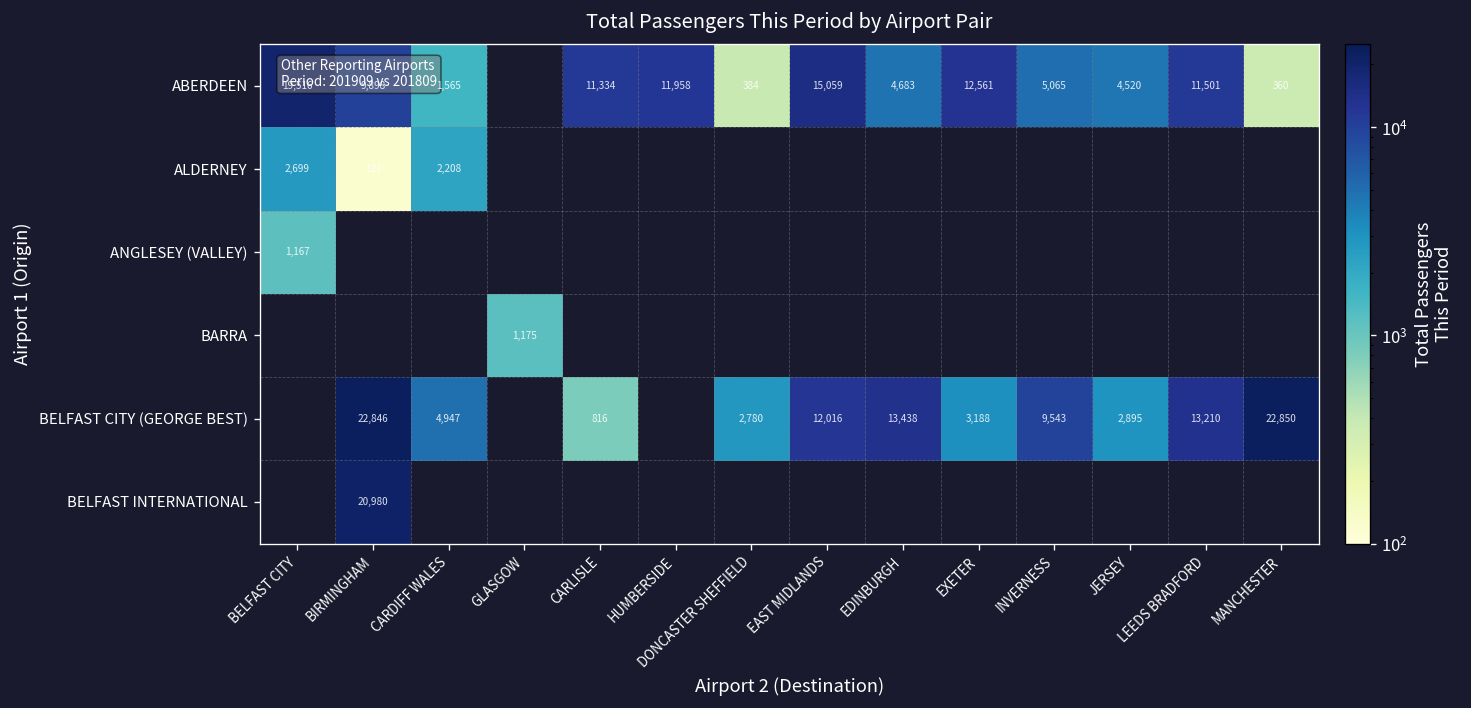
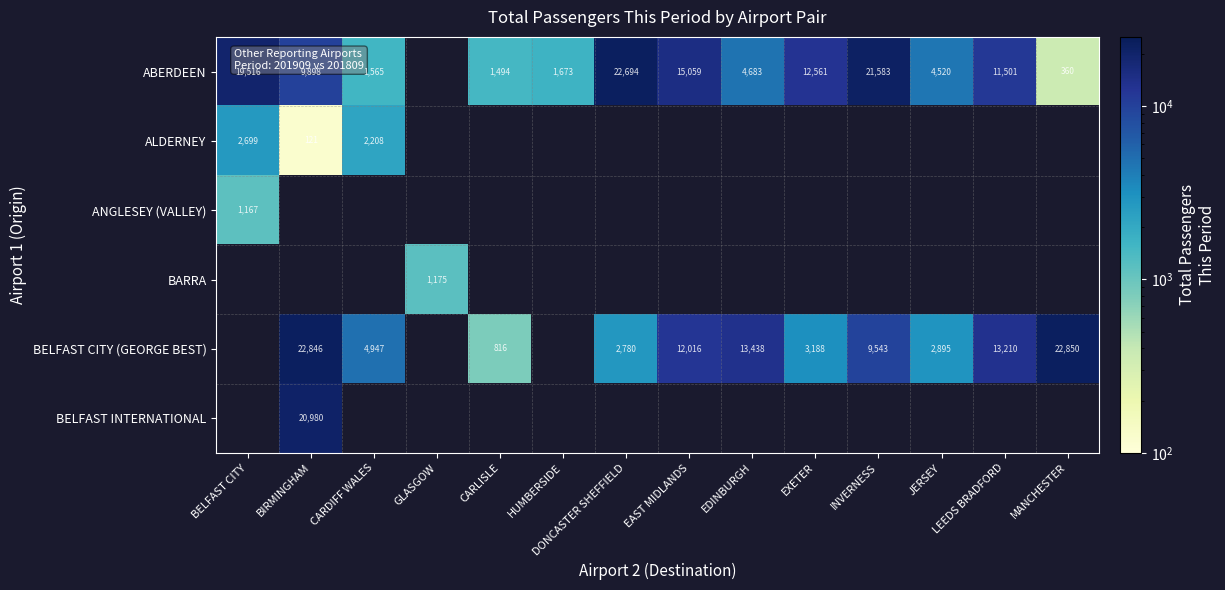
  {
    "ABERDEEN": {
-     "CARLISLE": "11,334",
-     "HUMBERSIDE": "11,958",
-     "DONCASTER SHEFFIELD": "384",
+     "CARLISLE": "1,494",
+     "HUMBERSIDE": "1,673",
+     "DONCASTER SHEFFIELD": "22,694",
      "EAST MIDLANDS": "15,059",
      "EDINBURGH": "4,683",
      "EXETER": "12,561",
-     "INVERNESS": "5,065",
+     "INVERNESS": "21,583",
      "JERSEY": "4,520",
      "LEEDS BRADFORD": "11,501",
      "MANCHESTER": "360"
    },
    "ALDERNEY": {
      "BELFAST CITY": "2,699",
      "BIRMINGHAM": "121",
      "CARDIFF WALES": "2,208"
    },
    "ANGLESEY (VALLEY)": {
      "BELFAST CITY": "1,167"
    },
    "BARRA": {
      "GLASGOW": "1,175"
    },
    "BELFAST CITY (GEORGE BEST)": {
      "BIRMINGHAM": "22,846",
      "CARDIFF WALES": "4,947",
      "CARLISLE": "816",
      "DONCASTER SHEFFIELD": "2,780",
      "EAST MIDLANDS": "12,016",
      "EDINBURGH": "13,438",
      "EXETER": "3,188",
      "INVERNESS": "9,543",
      "JERSEY": "2,895",
      "LEEDS BRADFORD": "13,210",
      "MANCHESTER": "22,850"
    },
    "BELFAST INTERNATIONAL": {
      "BIRMINGHAM": "20,980"
    }
  }
